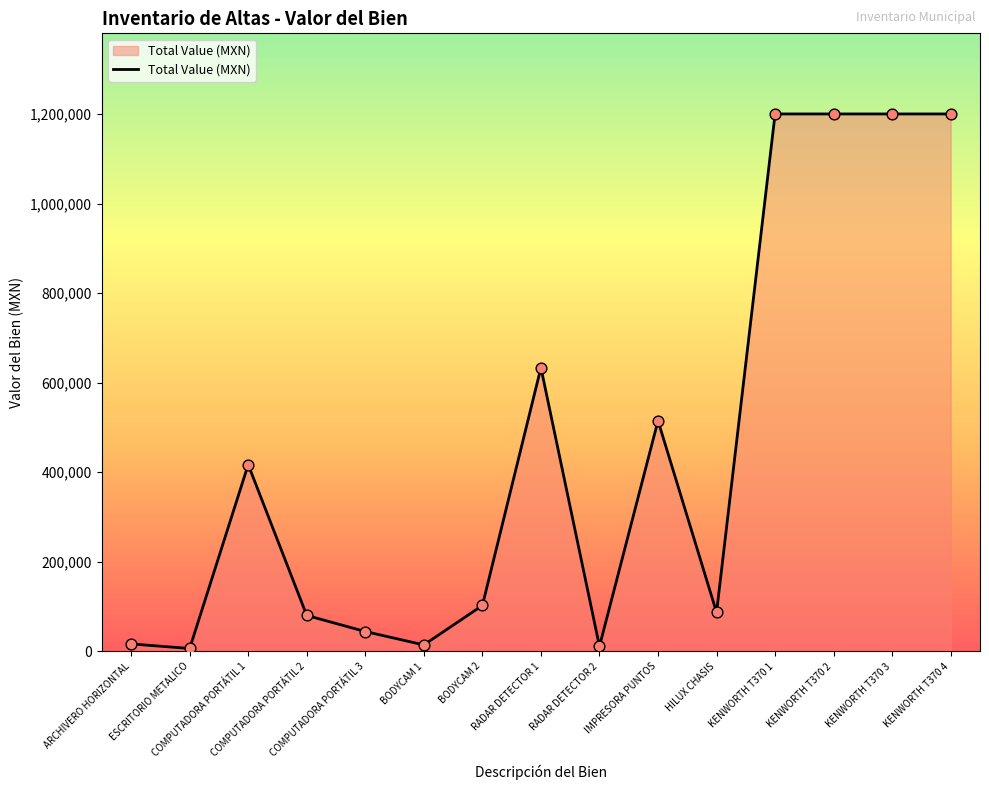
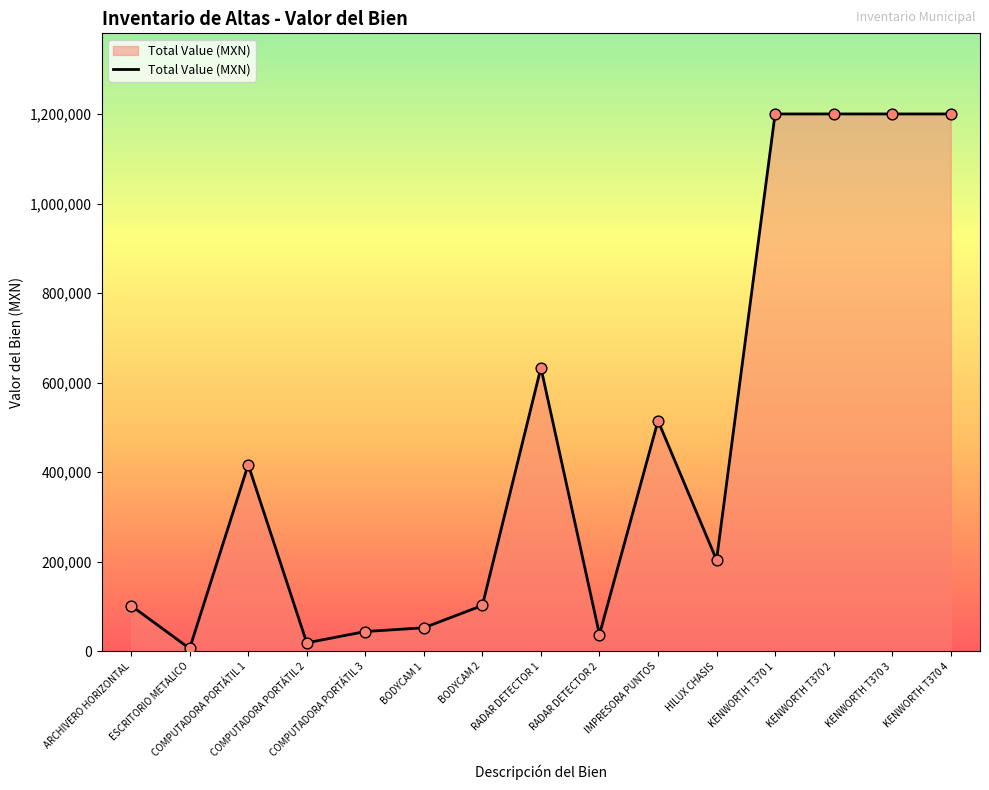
  {
-   "ARCHIVERO HORIZONTAL": "20,000",
+   "ARCHIVERO HORIZONTAL": "100,000",
    "ESCRITORIO METALICO": "10,000",
    "COMPUTADORA PORTÁTIL 1": "420,000",
-   "COMPUTADORA PORTÁTIL 2": "80,000",
+   "COMPUTADORA PORTÁTIL 2": "20,000",
    "COMPUTADORA PORTÁTIL 3": "40,000",
-   "BODYCAM 1": "10,000",
+   "BODYCAM 1": "50,000",
    "BODYCAM 2": "100,000",
    "RADAR DETECTOR 1": "630,000",
-   "RADAR DETECTOR 2": "10,000",
+   "RADAR DETECTOR 2": "40,000",
    "IMPRESORA PUNTOS": "520,000",
-   "HILUX CHASIS": "90,000",
+   "HILUX CHASIS": "200,000",
    "KENWORTH T370 1": "1,200,000",
    "KENWORTH T370 2": "1,200,000",
    "KENWORTH T370 3": "1,200,000",
    "KENWORTH T370 4": "1,200,000"
  }
